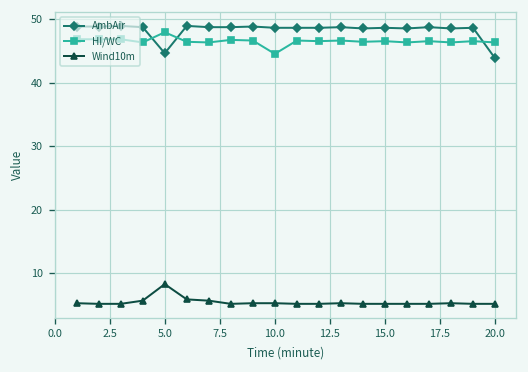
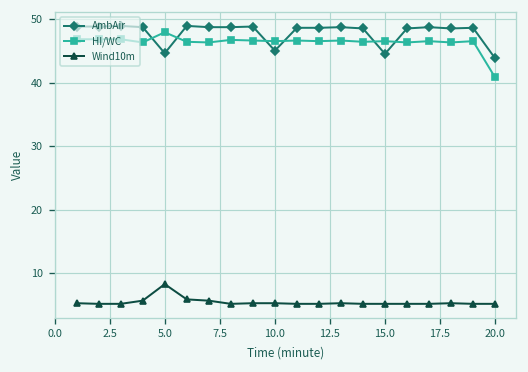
  {
    "AmbAir": {
      "5.0": 45,
-     "10.0": 49,
-     "15.0": 49,
+     "10.0": 45,
+     "15.0": 45,
      "20.0": 44
    },
    "HI/WC": {
      "5.0": 48,
-     "10.0": 45,
+     "10.0": 47,
      "15.0": 47,
-     "20.0": 46
+     "20.0": 41
    },
    "Wind10m": {
      "5.0": 8,
      "10.0": 5,
      "15.0": 5,
      "20.0": 5
    }
  }
